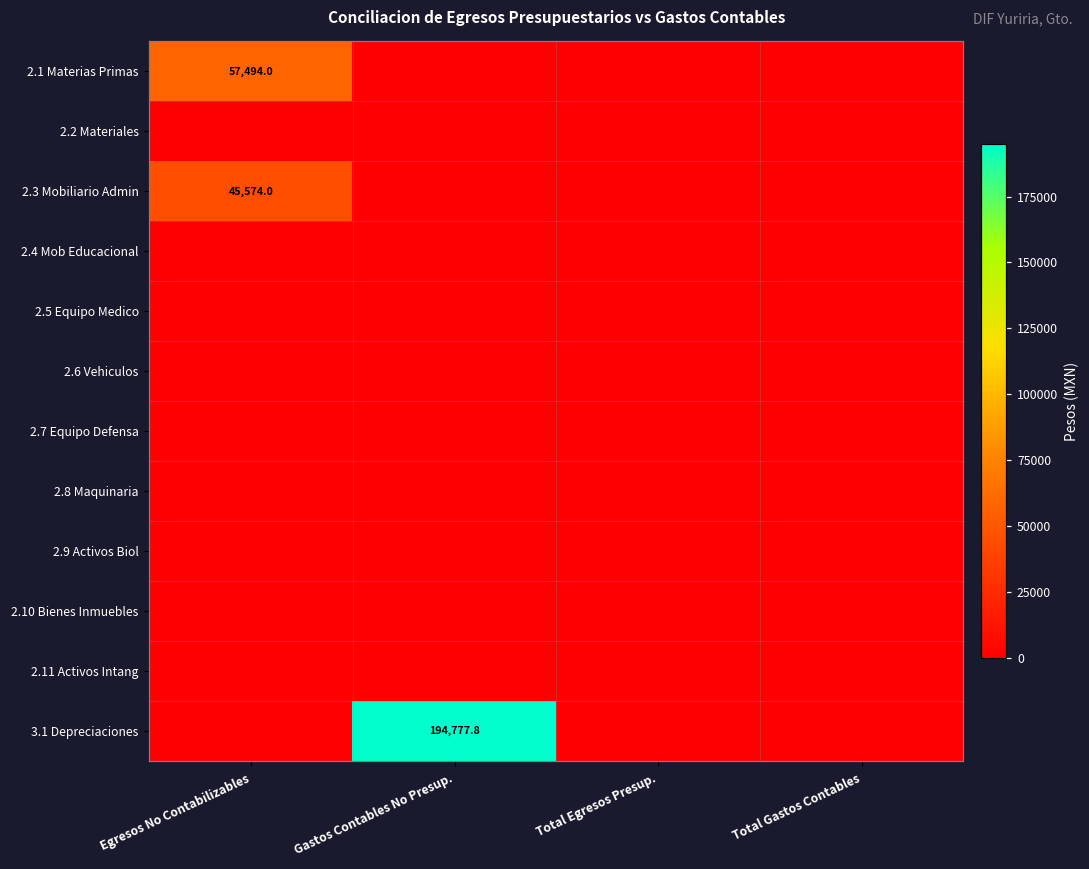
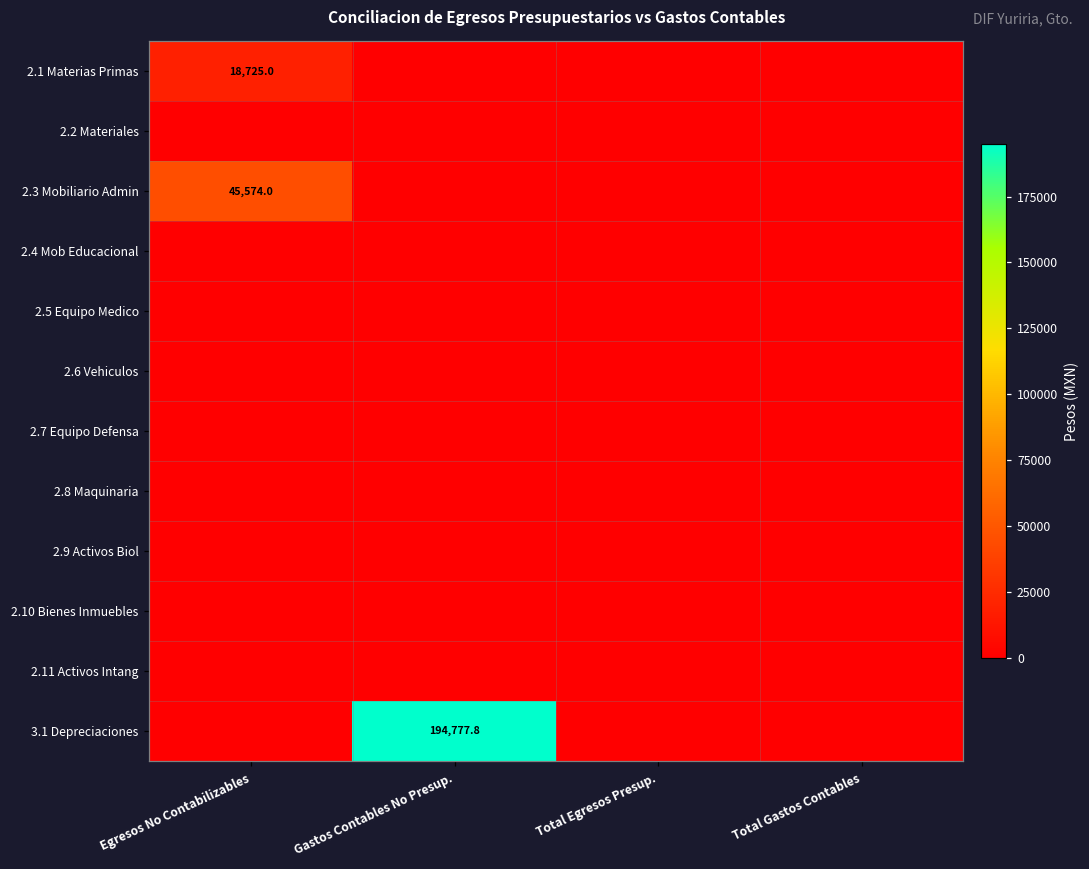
  {
    "2.1 Materias Primas": {
-     "Egresos No Contabilizables": "57,494.0"
+     "Egresos No Contabilizables": "18,725.0"
    },
    "2.3 Mobiliario Admin": {
      "Egresos No Contabilizables": "45,574.0"
    },
    "3.1 Depreciaciones": {
      "Gastos Contables No Presup.": "194,777.8"
    }
  }
